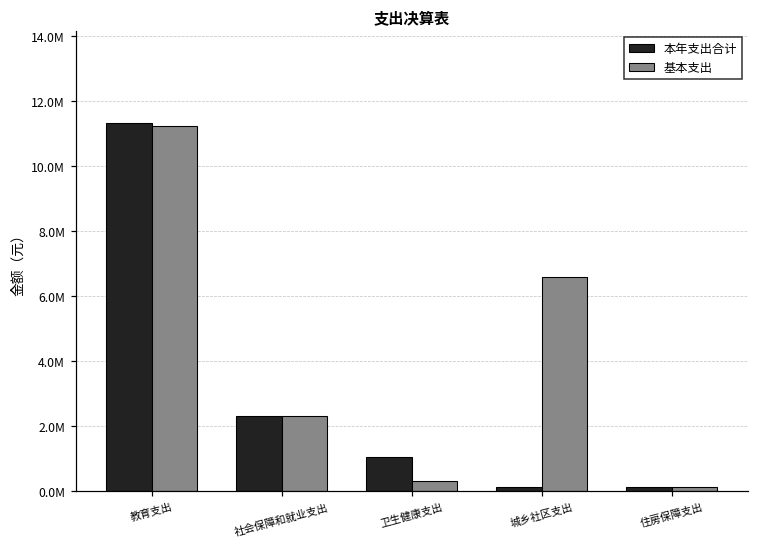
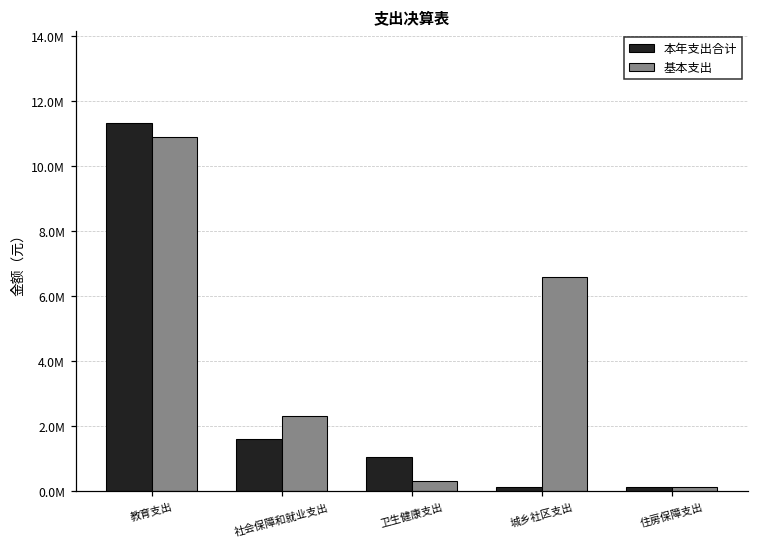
  {
    "本年支出合计": {
      "教育支出": 11300000,
-     "社会保障和就业支出": 2300000,
+     "社会保障和就业支出": 1600000,
      "卫生健康支出": 1000000,
      "城乡社区支出": 100000,
      "住房保障支出": 100000
    },
    "基本支出": {
-     "教育支出": 11200000,
+     "教育支出": 10900000,
      "社会保障和就业支出": 2300000,
      "卫生健康支出": 300000,
      "城乡社区支出": 6600000,
      "住房保障支出": 100000
    }
  }
